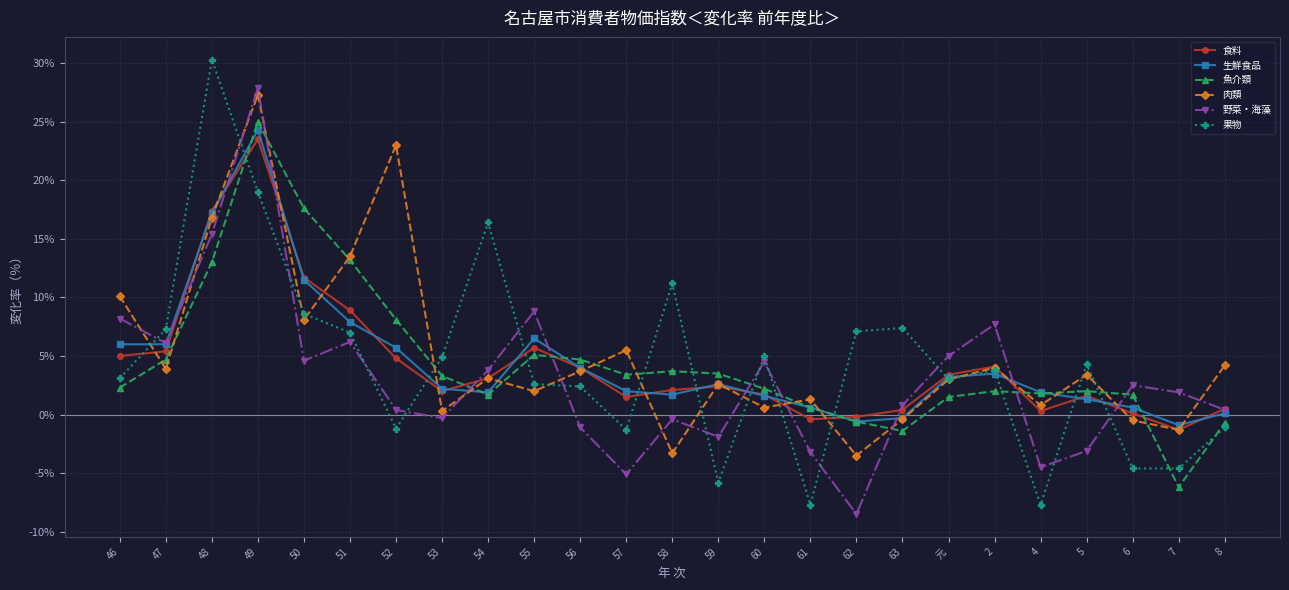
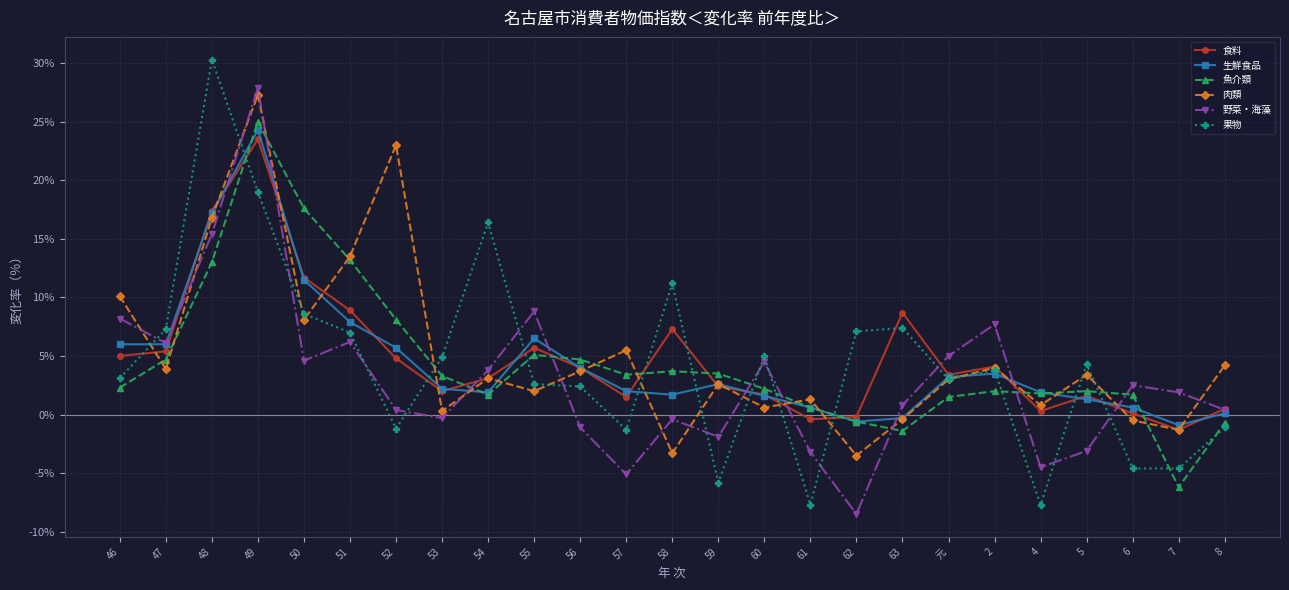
  {
    "食料": {
      "46": "5.0%",
      "47": "5.4%",
      "49": "23.5%",
      "51": "8.9%",
      "52": "4.8%",
      "55": "5.7%",
      "57": "1.5%",
-     "58": "2.1%",
+     "58": "7.3%",
      "61": "-0.4%",
      "62": "-0.2%",
-     "63": "0.4%",
+     "63": "8.7%",
      "4": "0.3%",
      "5": "1.6%",
      "6": "0.1%"
    },
    "生鮮食品": {
      "46": "6.0%",
      "49": "24.3%",
      "51": "7.9%",
      "52": "5.7%",
      "55": "6.5%",
      "57": "2.0%",
      "58": "1.7%",
      "2": "3.5%",
      "5": "1.3%",
      "6": "0.6%",
      "7": "-0.9%",
      "8": "0.1%"
    },
    "肉類": {
      "46": "10.1%",
      "47": "3.9%",
      "48": "16.8%",
      "49": "27.3%",
      "50": "8.1%",
      "51": "13.5%",
      "52": "23.0%",
      "53": "0.3%",
      "55": "2.0%",
      "56": "3.7%",
      "57": "5.5%",
      "58": "-3.3%",
      "60": "0.6%",
      "61": "1.3%",
      "62": "-3.5%",
      "4": "0.8%",
      "5": "3.4%",
      "6": "-0.5%",
      "8": "4.2%"
    },
    "野菜・海藻": {
      "46": "8.2%",
      "48": "15.4%",
      "49": "27.9%",
      "50": "4.6%",
      "51": "6.2%",
      "52": "0.4%",
      "53": "-0.3%",
      "54": "3.8%",
      "55": "8.8%",
      "56": "-1.1%",
      "57": "-5.1%",
      "58": "-0.4%",
      "59": "-1.9%",
      "60": "4.5%",
      "61": "-3.2%",
      "62": "-8.5%",
      "63": "0.8%",
      "元": "5.0%",
      "2": "7.7%",
      "4": "-4.5%",
      "5": "-3.1%",
      "6": "2.5%",
      "7": "1.9%"
    }
  }
